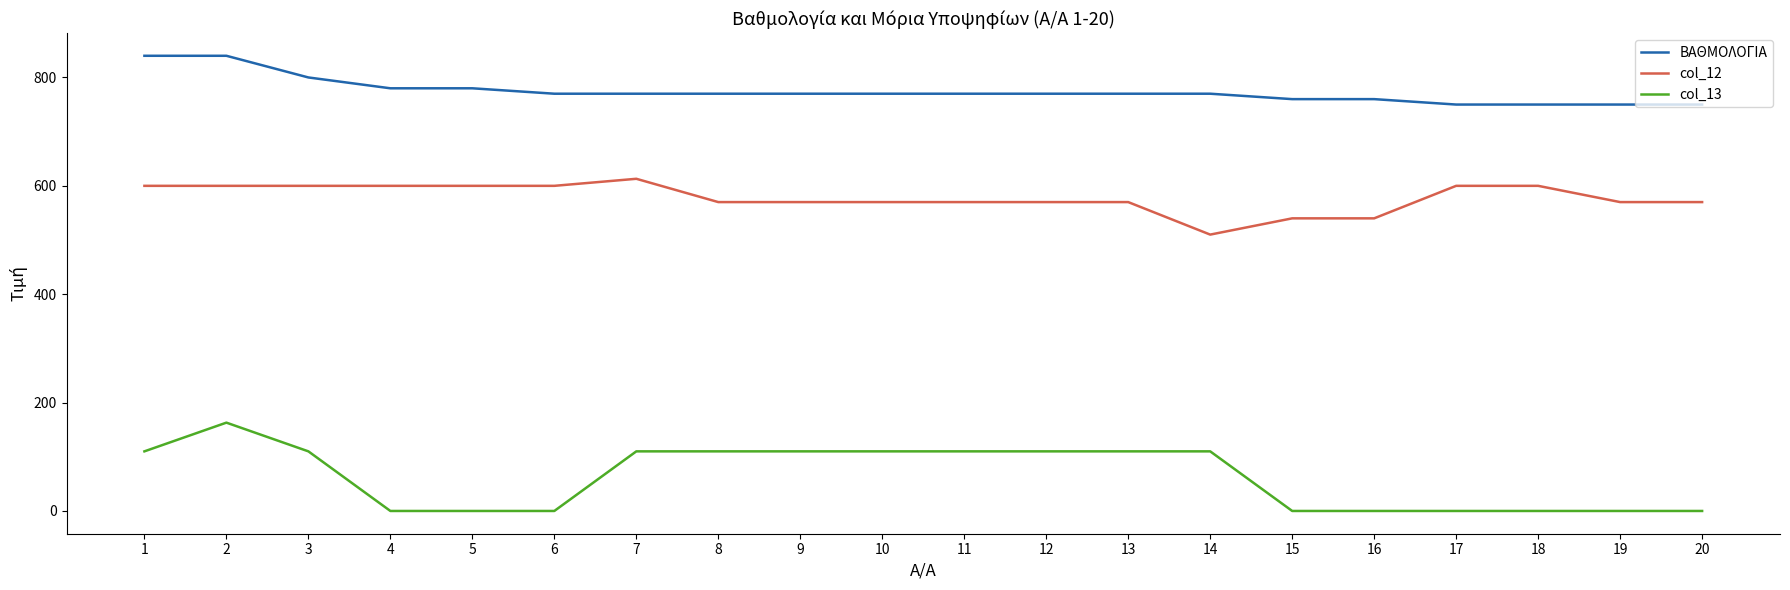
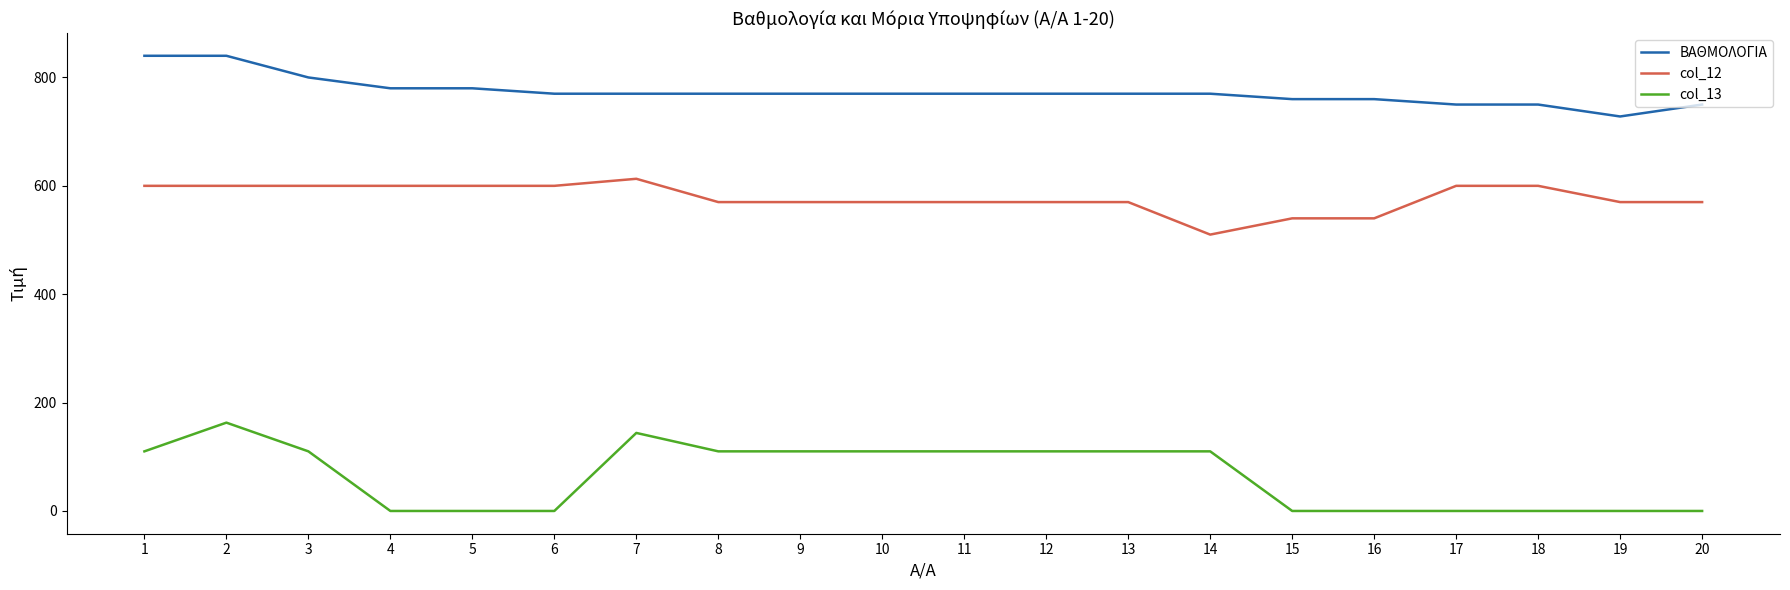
  {
    "ΒΑΘΜΟΛΟΓΙΑ": {
      "1": 840,
      "2": 840,
      "3": 800,
      "4": 780,
      "5": 780,
      "6": 770,
      "7": 770,
      "8": 770,
      "9": 770,
      "10": 770,
      "11": 770,
      "12": 770,
      "13": 770,
      "14": 770,
      "15": 760,
      "16": 760,
      "17": 750,
      "18": 750,
-     "19": 750
+     "19": 730
    },
    "col_12": {
      "1": 600,
      "2": 600,
      "3": 600,
      "4": 600,
      "5": 600,
      "6": 600,
      "7": 610,
      "8": 570,
      "9": 570,
      "10": 570,
      "11": 570,
      "12": 570,
      "13": 570,
      "14": 510,
      "15": 540,
      "16": 540,
      "17": 600,
      "18": 600,
      "19": 570,
      "20": 570
    },
    "col_13": {
      "1": 110,
      "2": 160,
      "3": 110,
      "4": 0,
      "5": 0,
      "6": 0,
-     "7": 110,
+     "7": 140,
      "8": 110,
      "9": 110,
      "10": 110,
      "11": 110,
      "12": 110,
      "13": 110,
      "14": 110,
      "15": 0,
      "16": 0,
      "17": 0,
      "18": 0,
      "19": 0,
      "20": 0
    }
  }
